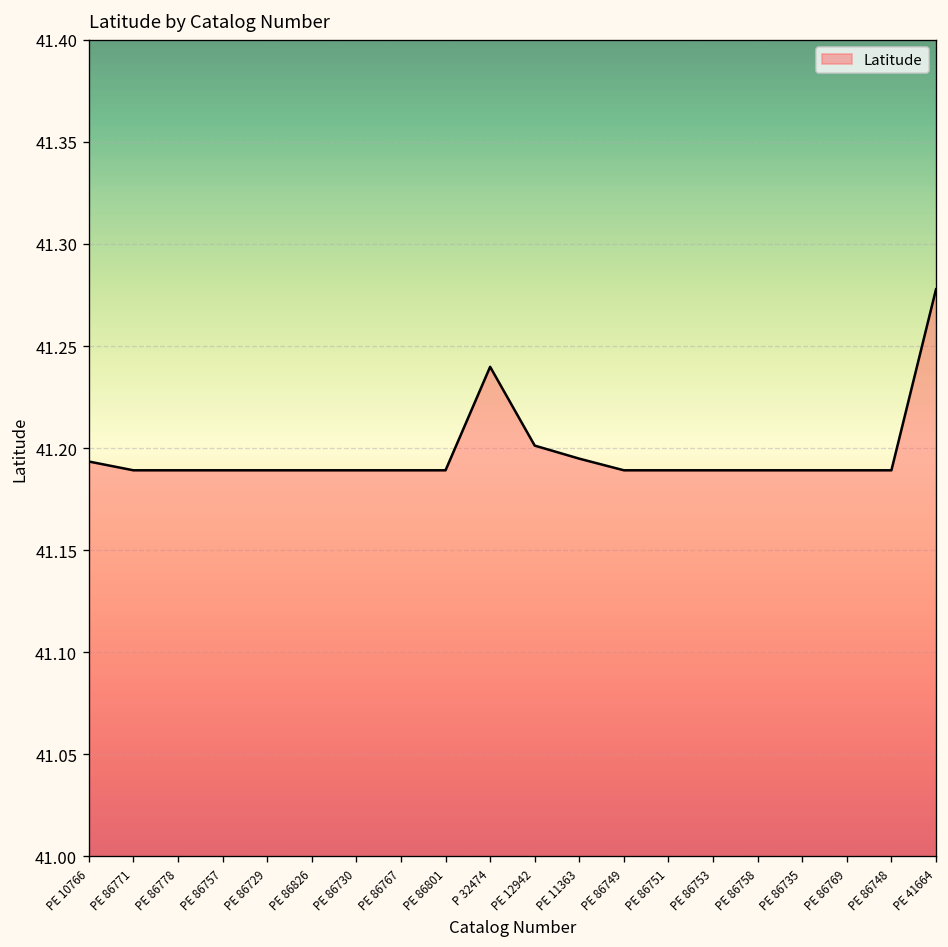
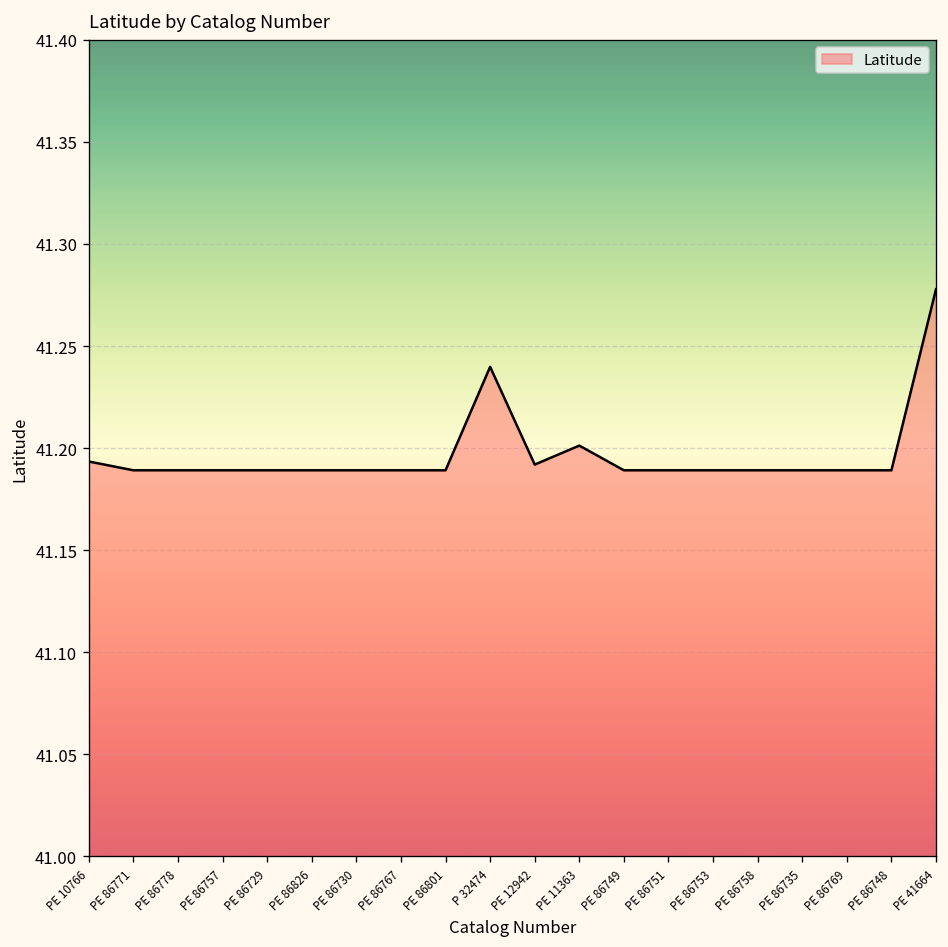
  {
    "PE 10766": 41.193,
    "PE 86771": 41.189,
    "PE 86778": 41.189,
    "PE 86757": 41.189,
    "PE 86729": 41.189,
    "PE 86826": 41.189,
    "PE 86730": 41.189,
    "PE 86767": 41.189,
    "PE 86801": 41.189,
    "P 32474": 41.240,
-   "PE 12942": 41.201,
-   "PE 11363": 41.195,
+   "PE 12942": 41.192,
+   "PE 11363": 41.201,
    "PE 86749": 41.189,
    "PE 86751": 41.189,
    "PE 86753": 41.189,
    "PE 86758": 41.189,
    "PE 86735": 41.189,
    "PE 86769": 41.189,
    "PE 86748": 41.189,
    "PE 41664": 41.278
  }
